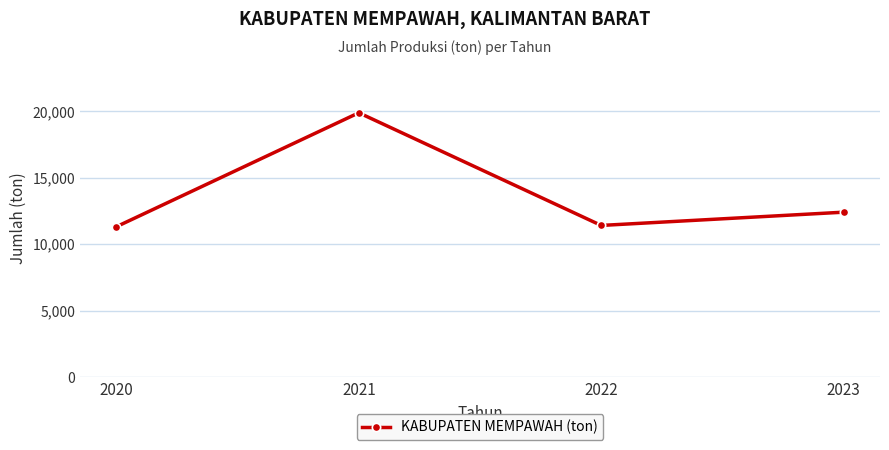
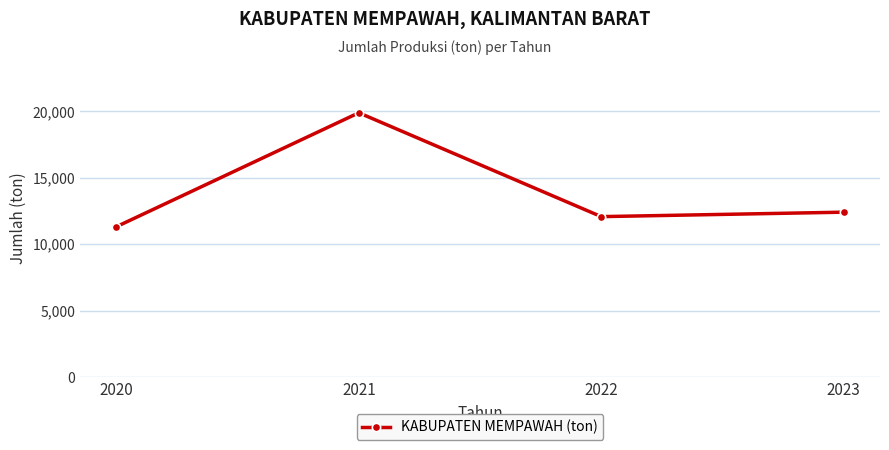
  {
    "2020": "11,300",
    "2021": "19,900",
-   "2022": "11,400",
+   "2022": "12,100",
    "2023": "12,400"
  }
